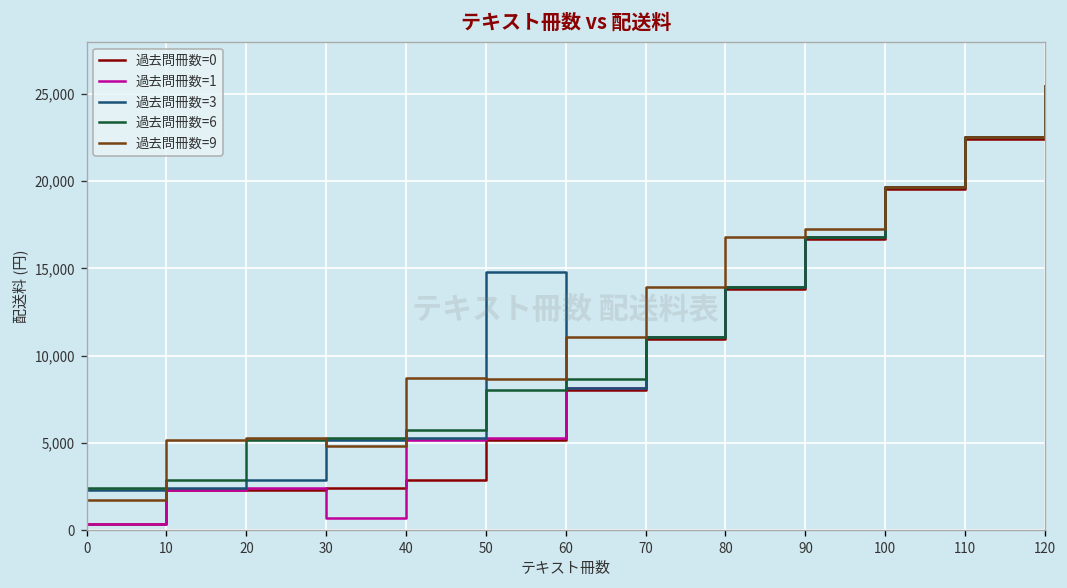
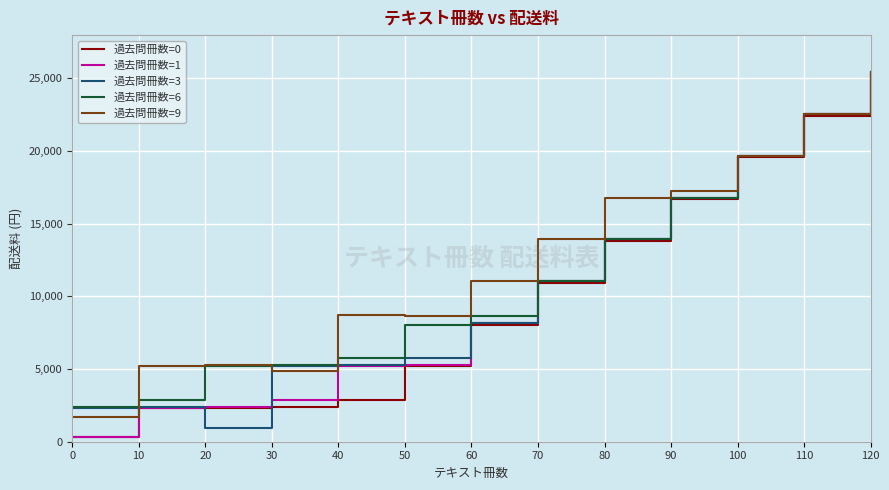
  {
    "過去問冊数=0": {
      "30": "2,400",
      "40": "2,900"
    },
    "過去問冊数=1": {
-     "30": "700"
+     "30": "2,900"
    },
    "過去問冊数=3": {
-     "20": "2,900",
-     "50": "14,800"
+     "20": "1,000",
+     "50": "5,800"
    },
    "過去問冊数=6": {
      "10": "2,900",
      "40": "5,800",
      "50": "8,100",
      "60": "8,600"
    },
    "過去問冊数=9": {
      "0": "1,700",
      "10": "5,200",
      "30": "4,800",
      "40": "8,700",
      "50": "8,600",
      "60": "11,000",
      "70": "13,900",
      "80": "16,800",
      "90": "17,300"
    }
  }
